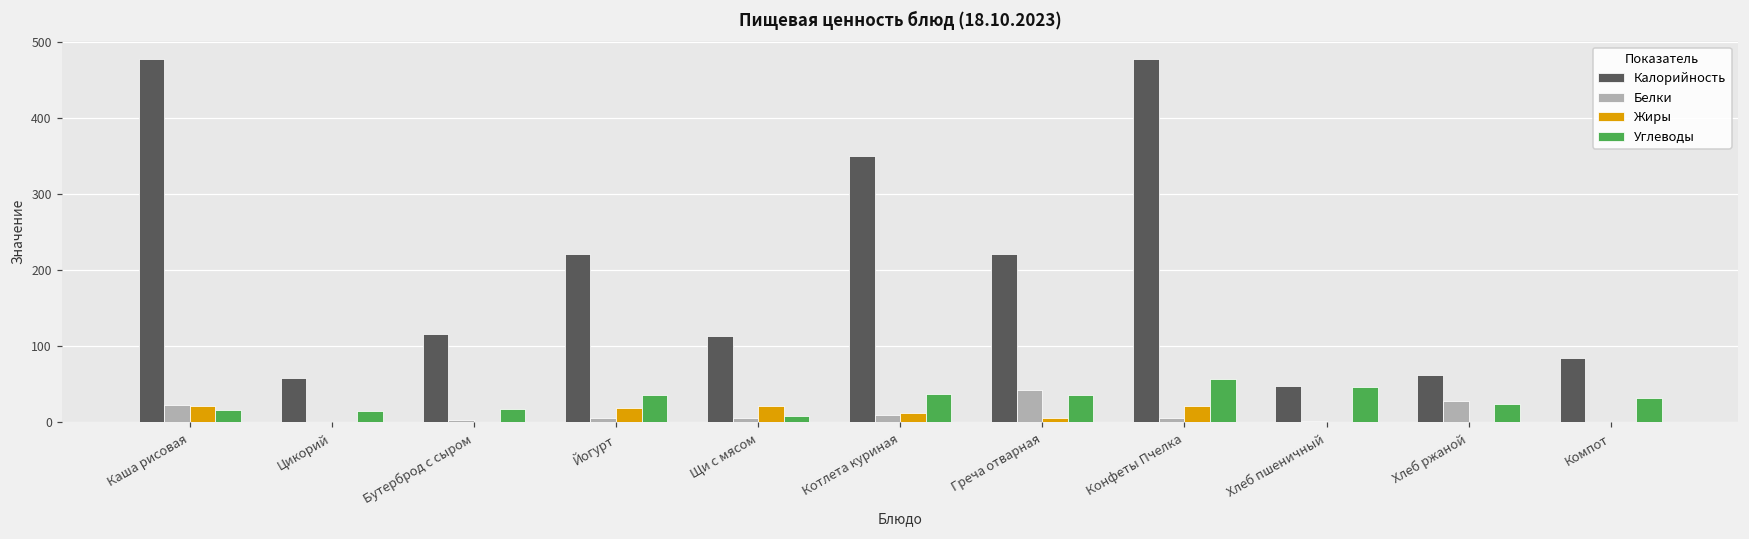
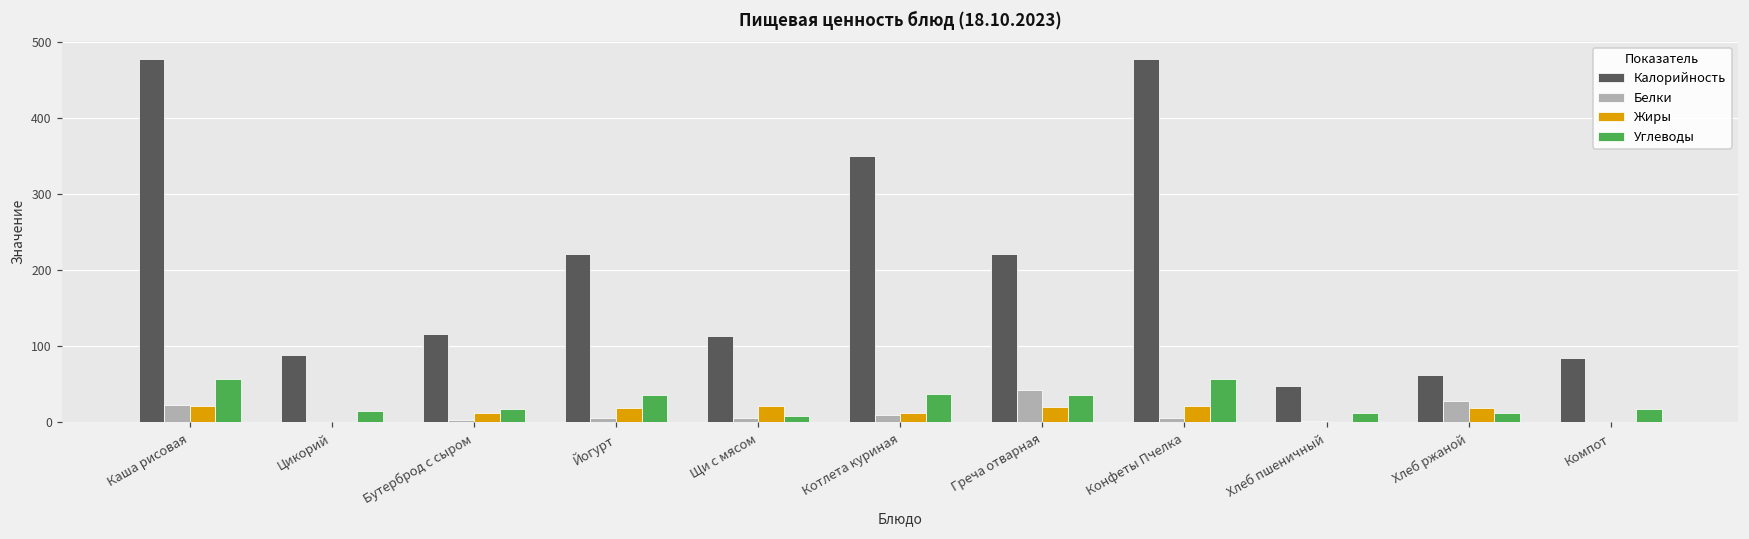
  {
    "Калорийность": {
      "Каша рисовая": 480,
-     "Цикорий": 60,
+     "Цикорий": 90,
      "Бутерброд с сыром": 120,
      "Йогурт": 220,
      "Щи с мясом": 110,
      "Котлета куриная": 350,
      "Греча отварная": 220,
      "Конфеты Пчелка": 480,
      "Хлеб пшеничный": 50,
      "Хлеб ржаной": 60,
      "Компот": 80
    },
    "Белки": {
      "Каша рисовая": 20,
      "Йогурт": 10,
      "Щи с мясом": 10,
      "Котлета куриная": 10,
      "Греча отварная": 40,
      "Конфеты Пчелка": 10,
      "Хлеб ржаной": 30
    },
    "Жиры": {
      "Каша рисовая": 20,
      "Цикорий": 0,
-     "Бутерброд с сыром": 0,
+     "Бутерброд с сыром": 10,
      "Йогурт": 20,
      "Щи с мясом": 20,
      "Котлета куриная": 10,
-     "Греча отварная": 10,
+     "Греча отварная": 20,
      "Конфеты Пчелка": 20,
-     "Хлеб ржаной": 0,
+     "Хлеб ржаной": 20,
      "Компот": 0
    },
    "Углеводы": {
-     "Каша рисовая": 20,
+     "Каша рисовая": 60,
      "Цикорий": 20,
      "Бутерброд с сыром": 20,
      "Йогурт": 40,
      "Щи с мясом": 10,
      "Котлета куриная": 40,
      "Греча отварная": 40,
      "Конфеты Пчелка": 60,
-     "Хлеб пшеничный": 50,
-     "Хлеб ржаной": 20,
-     "Компот": 30
+     "Хлеб пшеничный": 10,
+     "Хлеб ржаной": 10,
+     "Компот": 20
    }
  }
